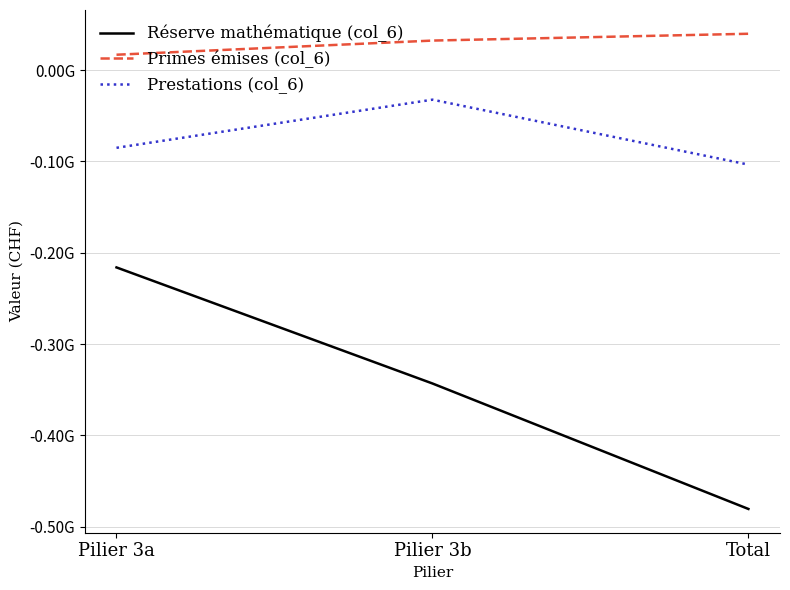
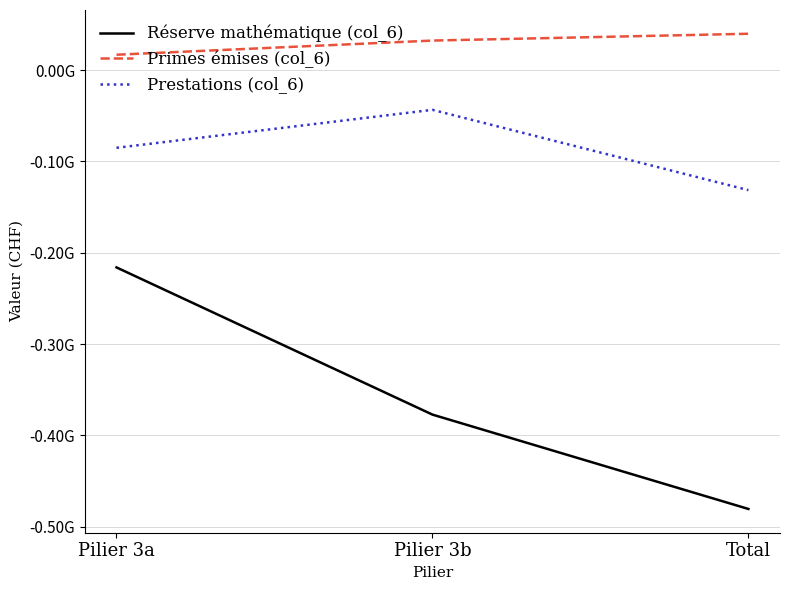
  {
    "Réserve mathématique (col_6)": {
      "Pilier 3a": -220000000,
-     "Pilier 3b": -340000000,
+     "Pilier 3b": -380000000,
      "Total": -480000000
    },
    "Primes émises (col_6)": {
      "Pilier 3a": 20000000,
      "Pilier 3b": 30000000,
      "Total": 40000000
    },
    "Prestations (col_6)": {
      "Pilier 3a": -90000000,
-     "Pilier 3b": -30000000,
-     "Total": -100000000
+     "Pilier 3b": -40000000,
+     "Total": -130000000
    }
  }
